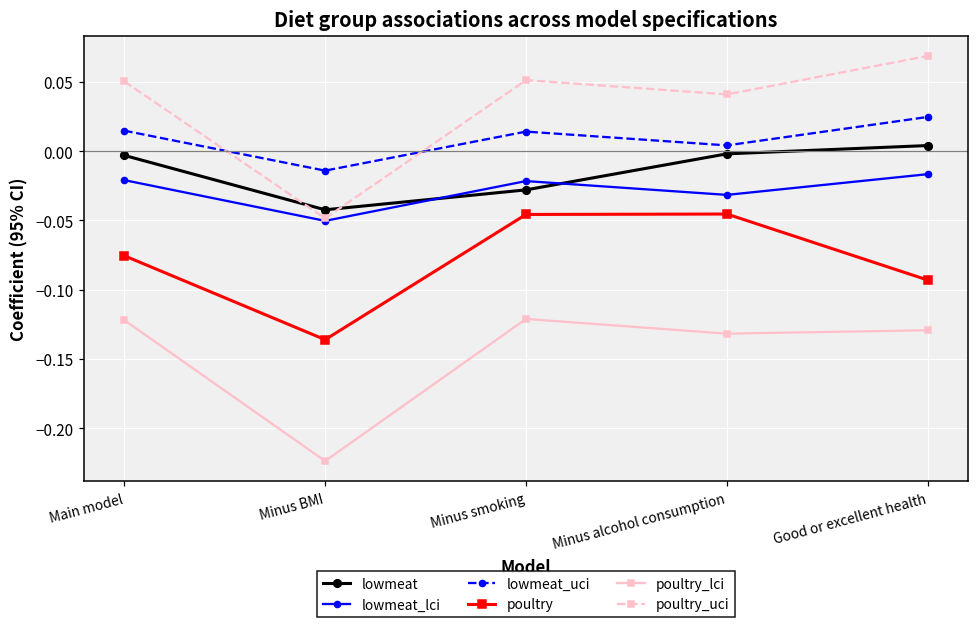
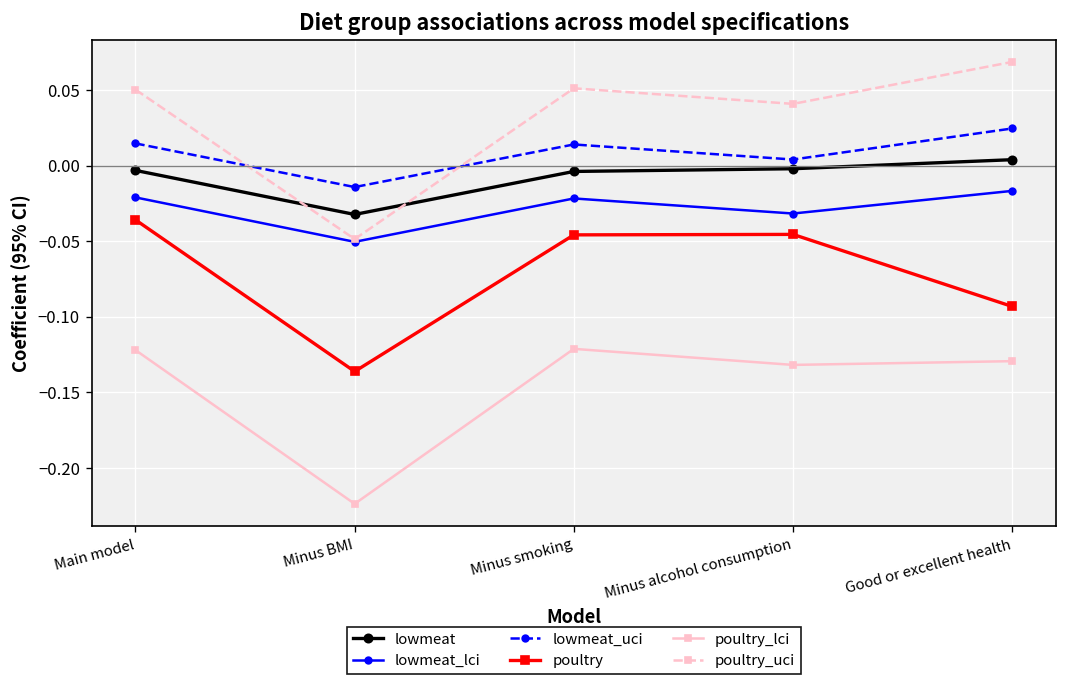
  {
    "lowmeat": {
      "Main model": -0.003,
-     "Minus BMI": -0.042,
-     "Minus smoking": -0.028,
+     "Minus BMI": -0.032,
+     "Minus smoking": -0.004,
      "Minus alcohol consumption": -0.002,
      "Good or excellent health": 0.004
    },
    "poultry": {
-     "Main model": -0.076,
+     "Main model": -0.036,
      "Minus BMI": -0.136,
      "Minus smoking": -0.046,
      "Minus alcohol consumption": -0.045,
      "Good or excellent health": -0.093
    }
  }
